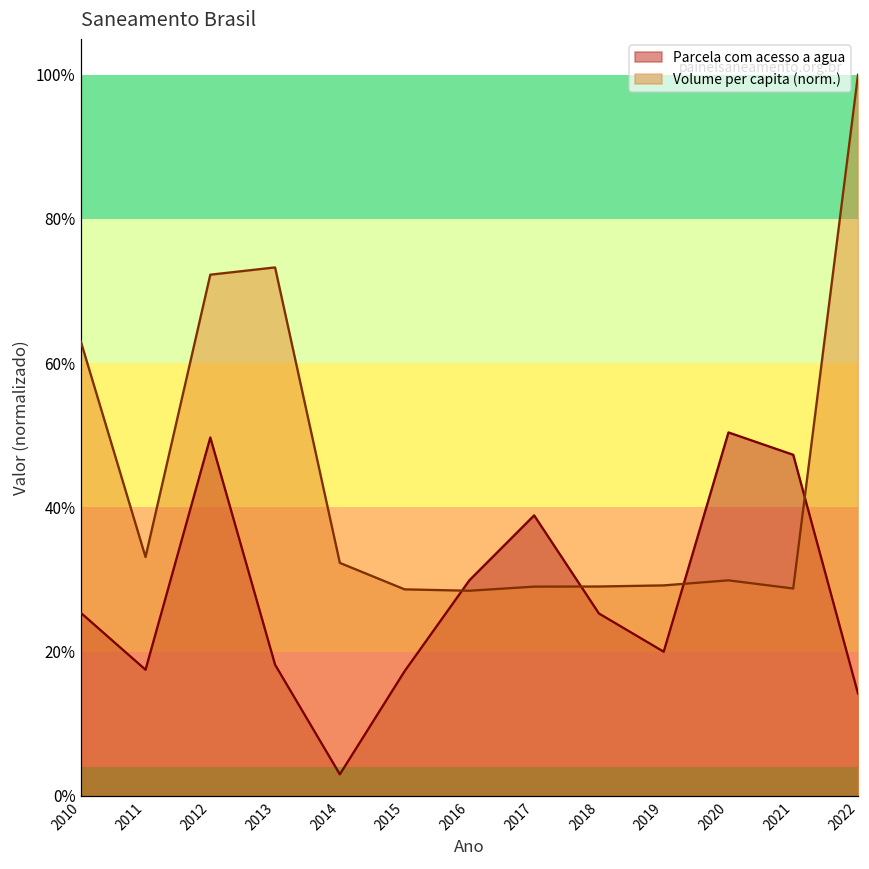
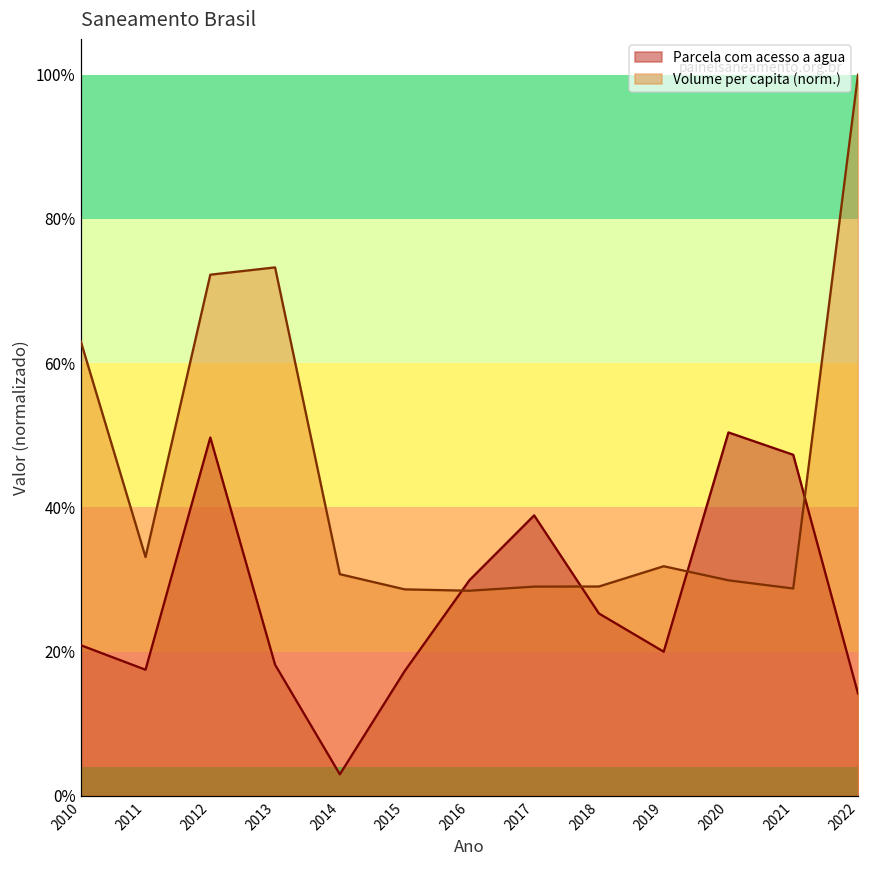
  {
    "Parcela com acesso a agua": {
-     "2010": "25%",
+     "2010": "21%",
      "2011": "18%",
      "2012": "50%",
      "2013": "18%",
      "2014": "3%",
      "2015": "17%",
      "2016": "30%",
      "2017": "39%",
      "2018": "25%",
      "2019": "20%",
      "2020": "50%",
      "2021": "47%",
      "2022": "14%"
    },
    "Volume per capita (norm.)": {
      "2010": "63%",
      "2011": "33%",
      "2012": "72%",
      "2013": "73%",
-     "2014": "32%",
+     "2014": "31%",
      "2015": "29%",
      "2016": "28%",
      "2017": "29%",
      "2018": "29%",
-     "2019": "29%",
+     "2019": "32%",
      "2020": "30%",
      "2021": "29%",
      "2022": "100%"
    }
  }
